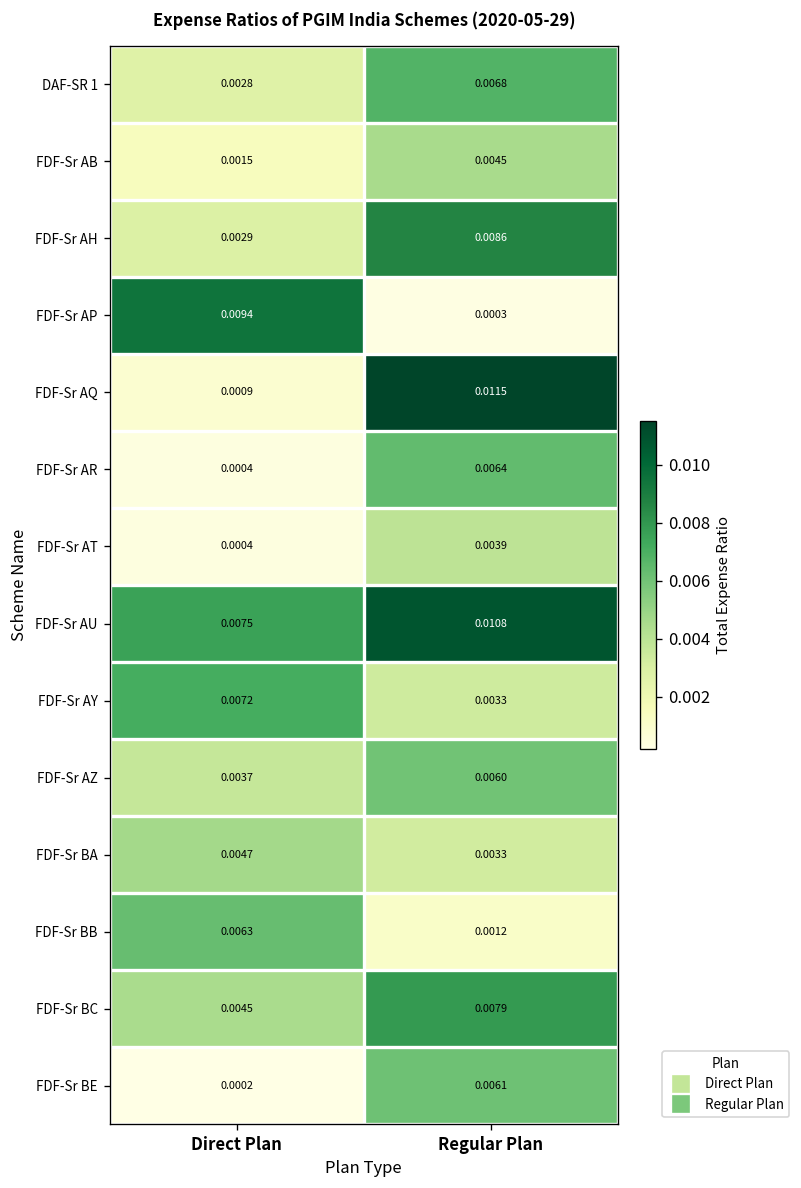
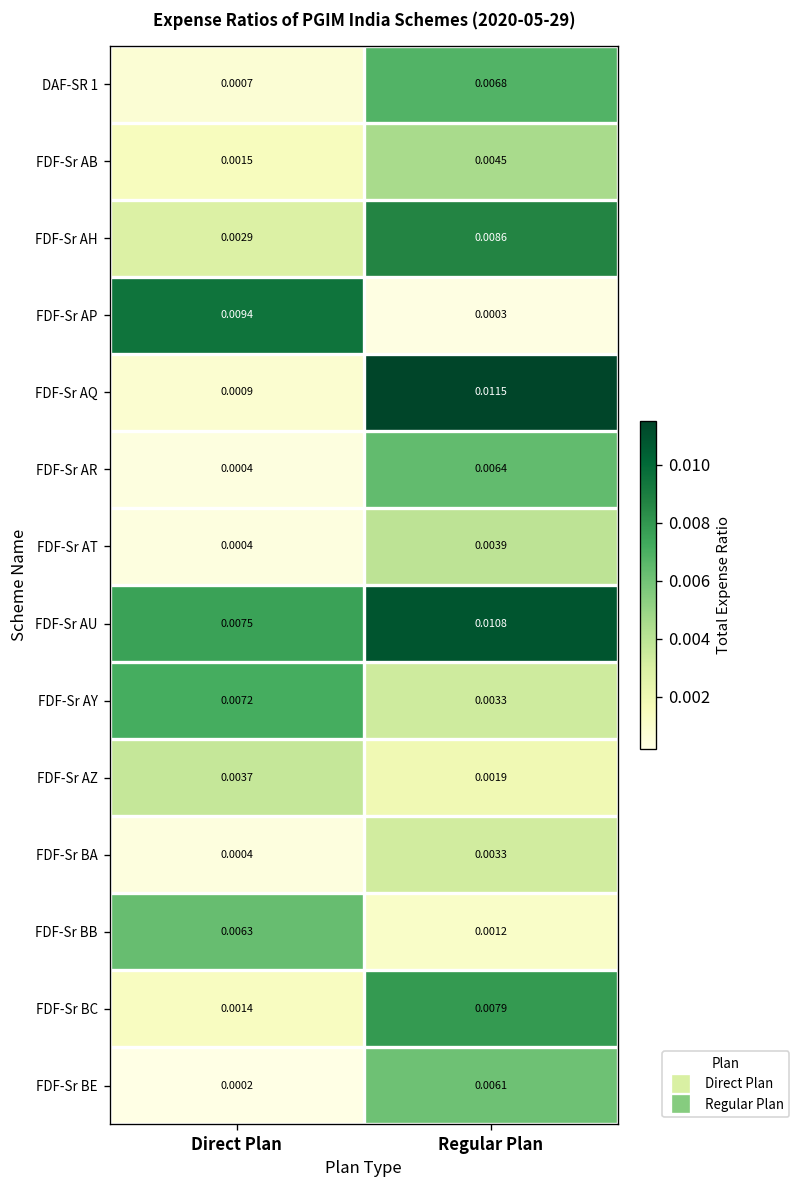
  {
    "DAF-SR 1": {
-     "Direct Plan": 0.0028,
+     "Direct Plan": 0.0007,
      "Regular Plan": 0.0068
    },
    "FDF-Sr AB": {
      "Direct Plan": 0.0015,
      "Regular Plan": 0.0045
    },
    "FDF-Sr AH": {
      "Direct Plan": 0.0029,
      "Regular Plan": 0.0086
    },
    "FDF-Sr AP": {
      "Direct Plan": 0.0094,
      "Regular Plan": 0.0003
    },
    "FDF-Sr AQ": {
      "Direct Plan": 0.0009,
      "Regular Plan": 0.0115
    },
    "FDF-Sr AR": {
      "Direct Plan": 0.0004,
      "Regular Plan": 0.0064
    },
    "FDF-Sr AT": {
      "Direct Plan": 0.0004,
      "Regular Plan": 0.0039
    },
    "FDF-Sr AU": {
      "Direct Plan": 0.0075,
      "Regular Plan": 0.0108
    },
    "FDF-Sr AY": {
      "Direct Plan": 0.0072,
      "Regular Plan": 0.0033
    },
    "FDF-Sr AZ": {
      "Direct Plan": 0.0037,
-     "Regular Plan": 0.0060
+     "Regular Plan": 0.0019
    },
    "FDF-Sr BA": {
-     "Direct Plan": 0.0047,
+     "Direct Plan": 0.0004,
      "Regular Plan": 0.0033
    },
    "FDF-Sr BB": {
      "Direct Plan": 0.0063,
      "Regular Plan": 0.0012
    },
    "FDF-Sr BC": {
-     "Direct Plan": 0.0045,
+     "Direct Plan": 0.0014,
      "Regular Plan": 0.0079
    },
    "FDF-Sr BE": {
      "Direct Plan": 0.0002,
      "Regular Plan": 0.0061
    }
  }
